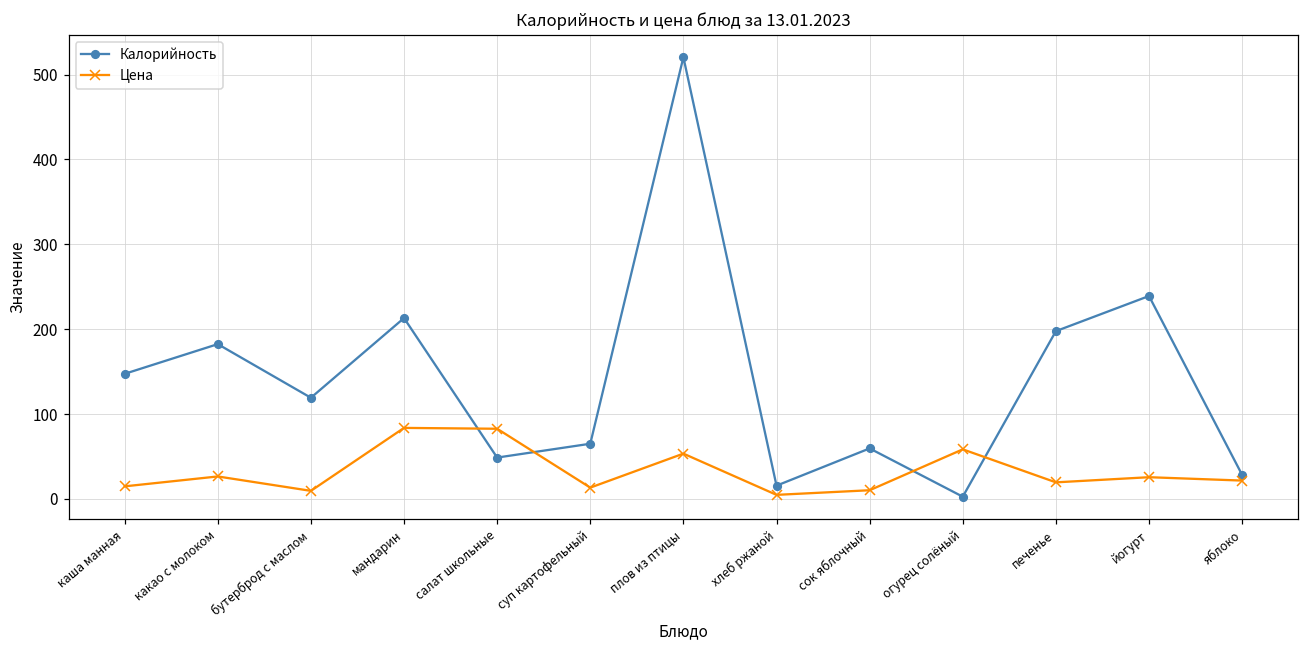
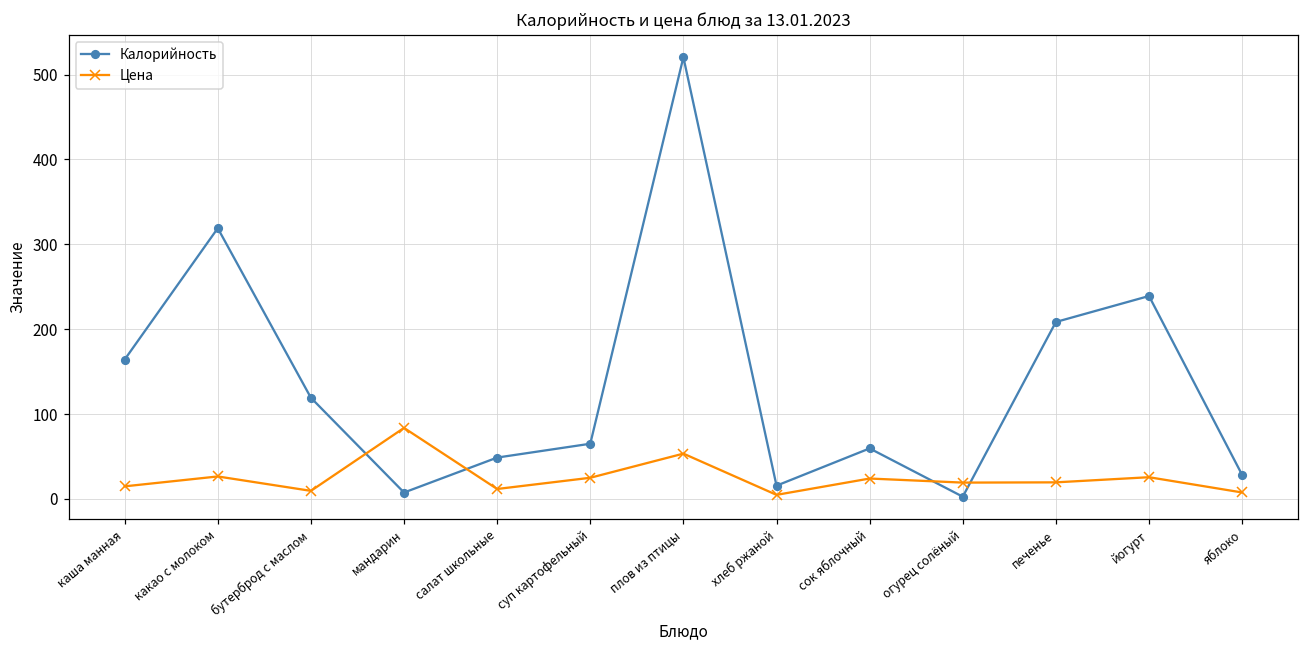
  {
    "Калорийность": {
-     "каша манная": 150,
-     "какао с молоком": 180,
+     "каша манная": 160,
+     "какао с молоком": 320,
      "бутерброд с маслом": 120,
-     "мандарин": 210,
+     "мандарин": 10,
      "салат школьные": 50,
      "суп картофельный": 70,
      "плов из птицы": 520,
      "хлеб ржаной": 20,
      "сок яблочный": 60,
      "огурец солёный": 0,
-     "печенье": 200,
+     "печенье": 210,
      "йогурт": 240,
      "яблоко": 30
    },
    "Цена": {
      "каша манная": 10,
      "какао с молоком": 30,
      "бутерброд с маслом": 10,
      "мандарин": 80,
-     "салат школьные": 80,
-     "суп картофельный": 10,
+     "салат школьные": 10,
+     "суп картофельный": 20,
      "плов из птицы": 50,
      "хлеб ржаной": 0,
-     "сок яблочный": 10,
-     "огурец солёный": 60,
+     "сок яблочный": 20,
+     "огурец солёный": 20,
      "печенье": 20,
      "йогурт": 30,
-     "яблоко": 20
+     "яблоко": 10
    }
  }
